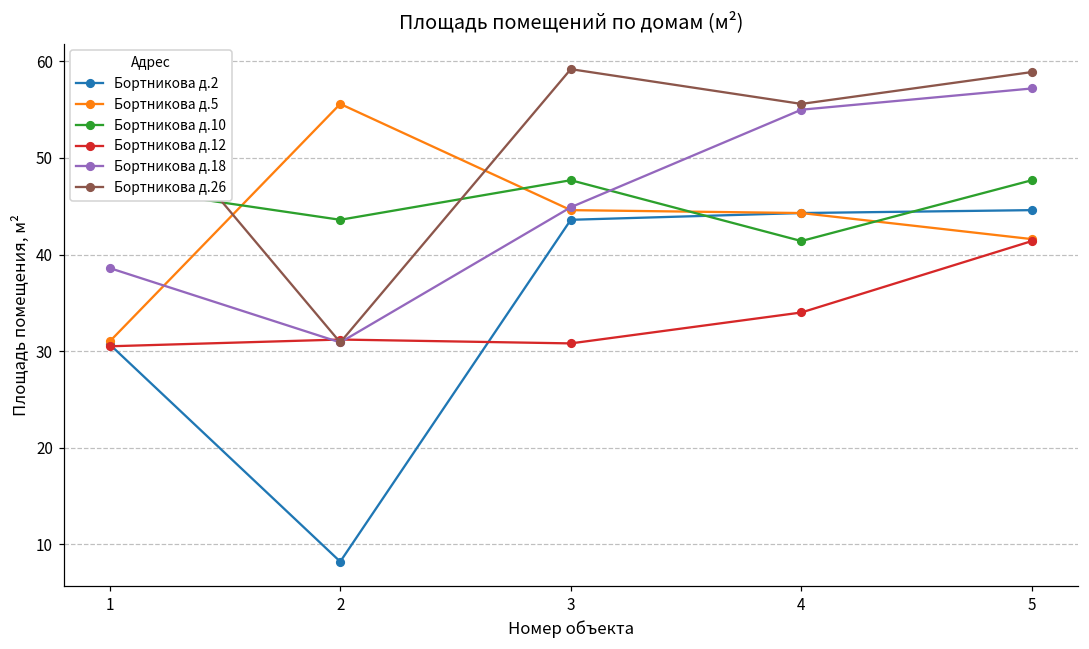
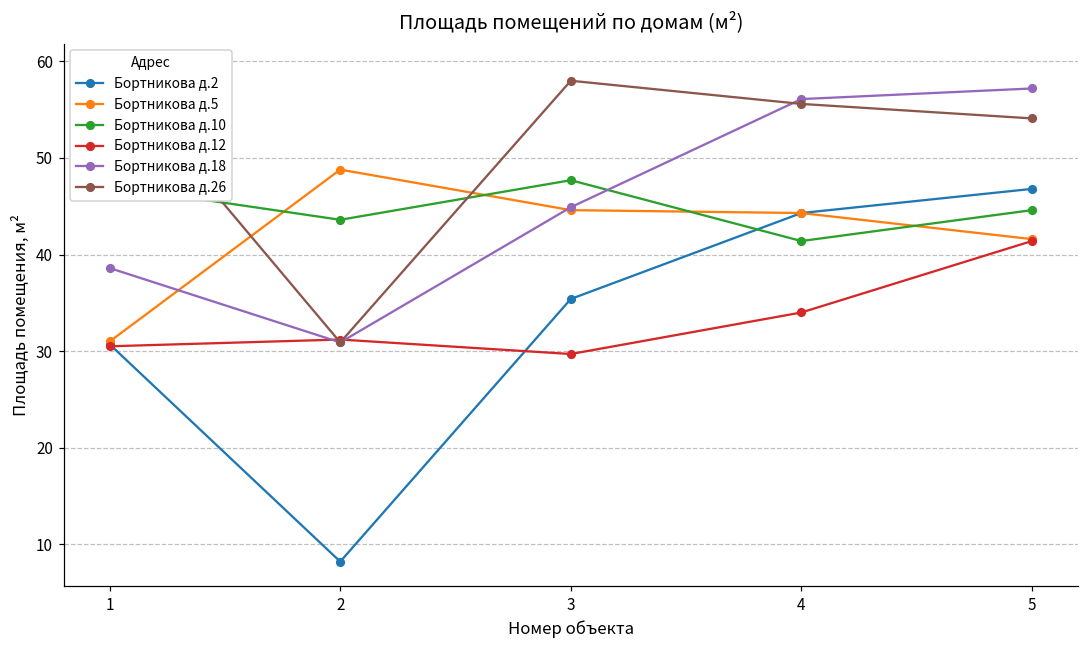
  {
    "Бортникова д.2": {
      "2": 8,
-     "3": 44,
-     "5": 45
+     "3": 35,
+     "5": 47
    },
    "Бортникова д.5": {
      "1": 31,
-     "2": 56,
+     "2": 49,
      "3": 45
    },
    "Бортникова д.10": {
      "2": 44,
      "3": 48,
      "4": 41,
-     "5": 48
+     "5": 45
    },
    "Бортникова д.12": {
      "2": 31,
-     "3": 31,
+     "3": 30,
      "4": 34
    },
    "Бортникова д.18": {
      "1": 39,
      "3": 45,
-     "4": 55,
+     "4": 56,
      "5": 57
    },
    "Бортникова д.26": {
-     "3": 59,
+     "3": 58,
      "4": 56,
-     "5": 59
+     "5": 54
    }
  }
